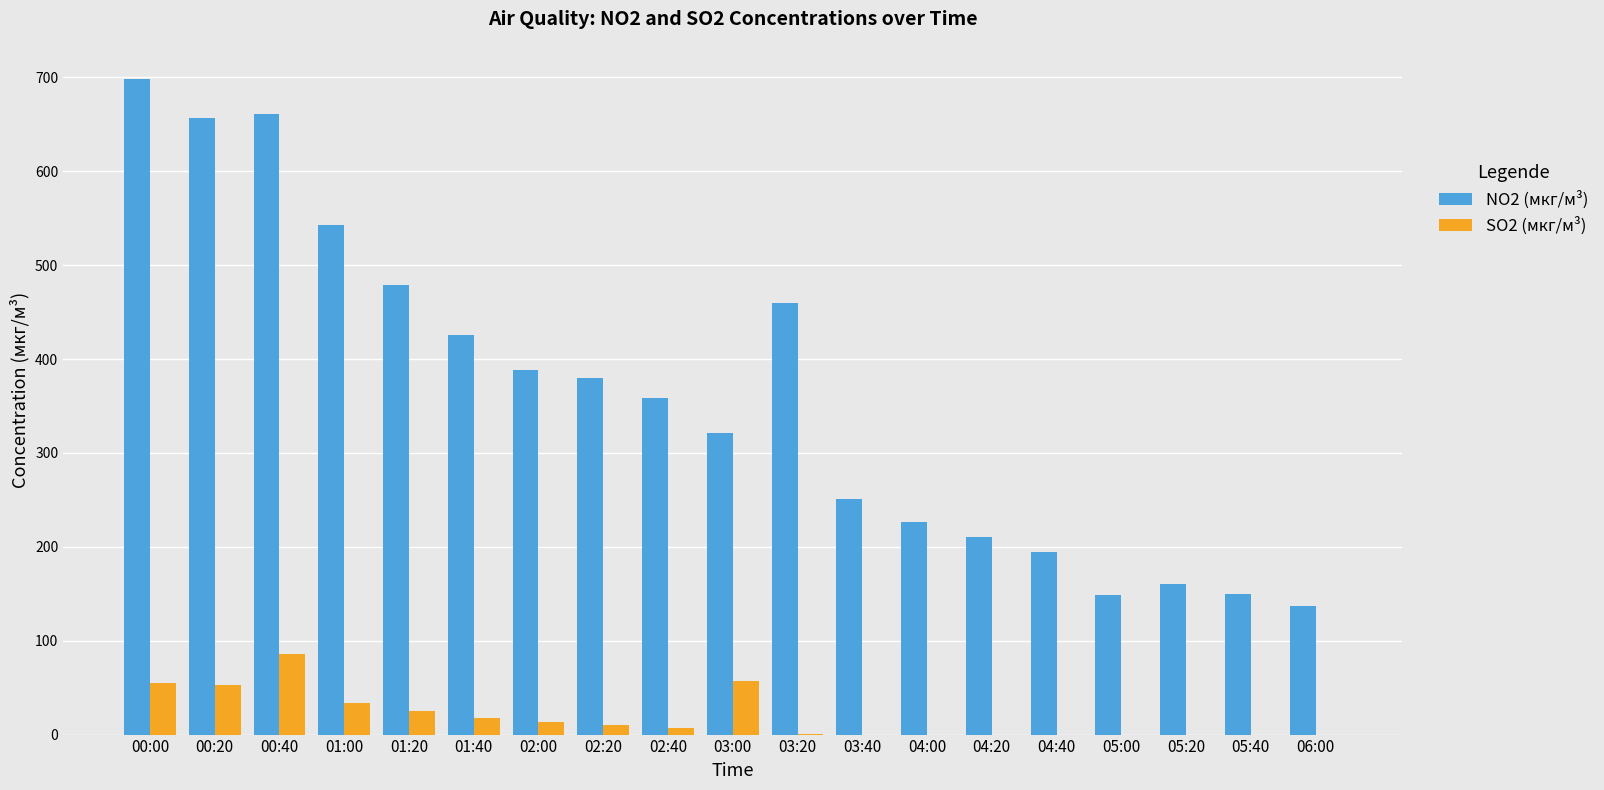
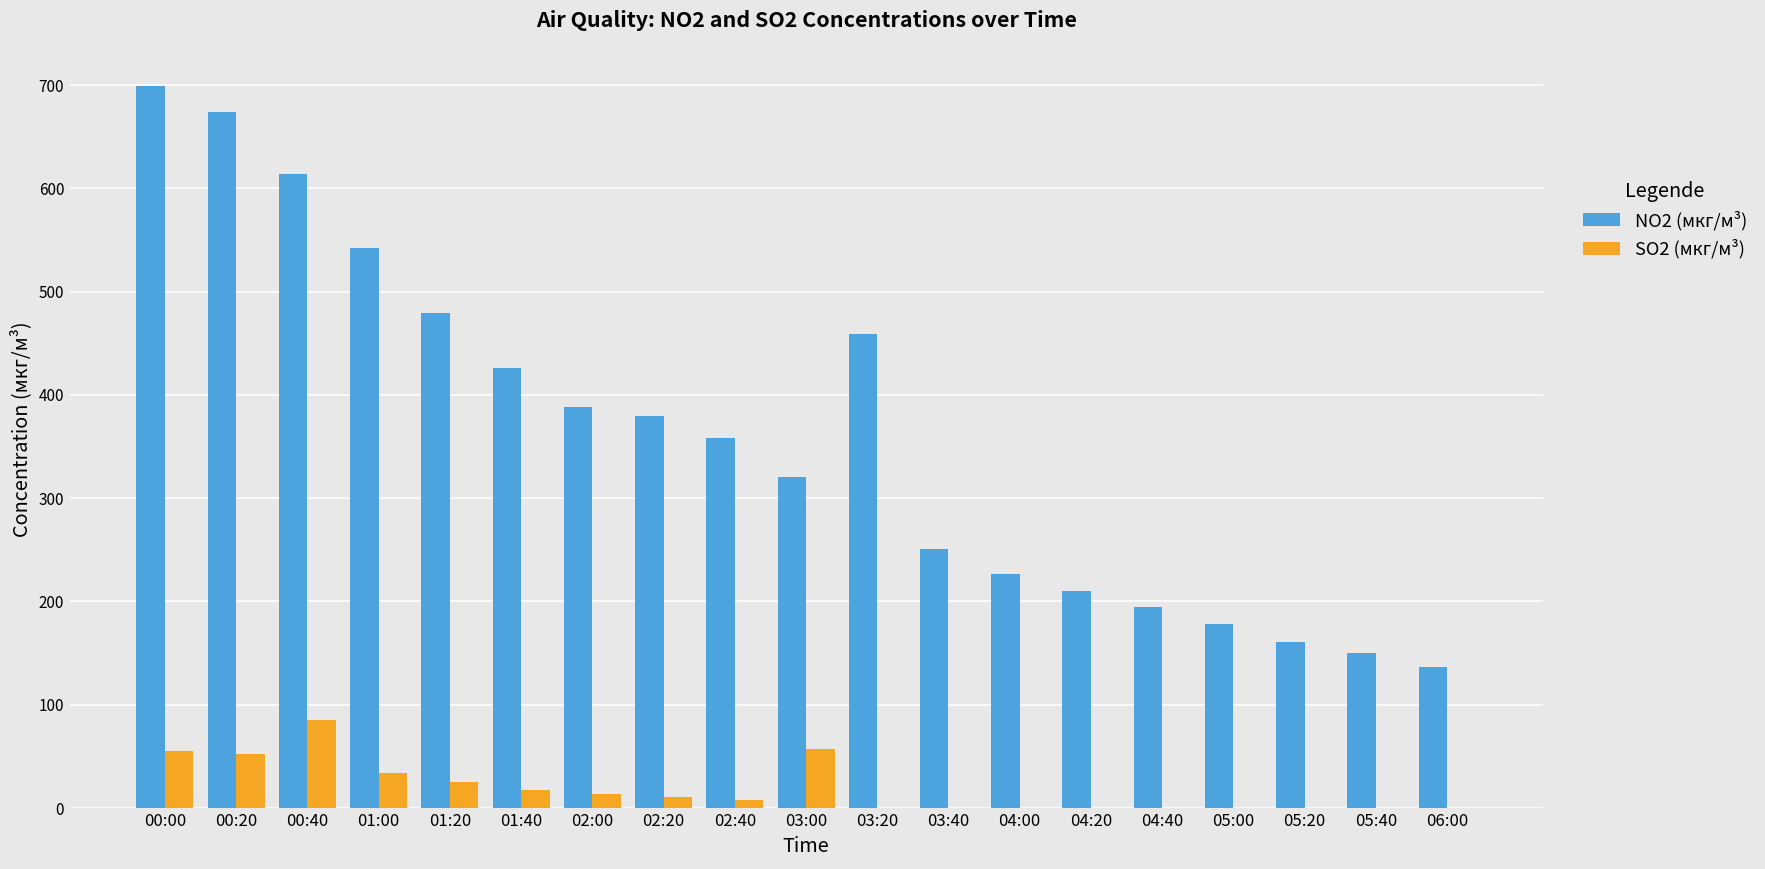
  {
    "NO2 (мкг/м³)": {
      "00:00": 700,
-     "00:20": 660,
-     "00:40": 660,
+     "00:20": 670,
+     "00:40": 610,
      "01:00": 540,
      "01:20": 480,
      "01:40": 430,
      "02:00": 390,
      "02:20": 380,
      "02:40": 360,
      "03:00": 320,
      "03:20": 460,
      "03:40": 250,
      "04:00": 230,
      "04:20": 210,
      "04:40": 190,
-     "05:00": 150,
+     "05:00": 180,
      "05:20": 160,
      "05:40": 150,
      "06:00": 140
    },
    "SO2 (мкг/м³)": {
      "00:00": 60,
      "00:20": 50,
      "00:40": 90,
      "01:00": 30,
      "01:20": 20,
      "01:40": 20,
      "02:00": 10,
      "02:20": 10,
      "02:40": 10,
      "03:00": 60,
      "03:40": 0,
      "04:00": 0,
      "04:20": 0,
      "04:40": 0,
      "05:00": 0,
      "05:20": 0,
      "05:40": 0,
      "06:00": 0
    }
  }
